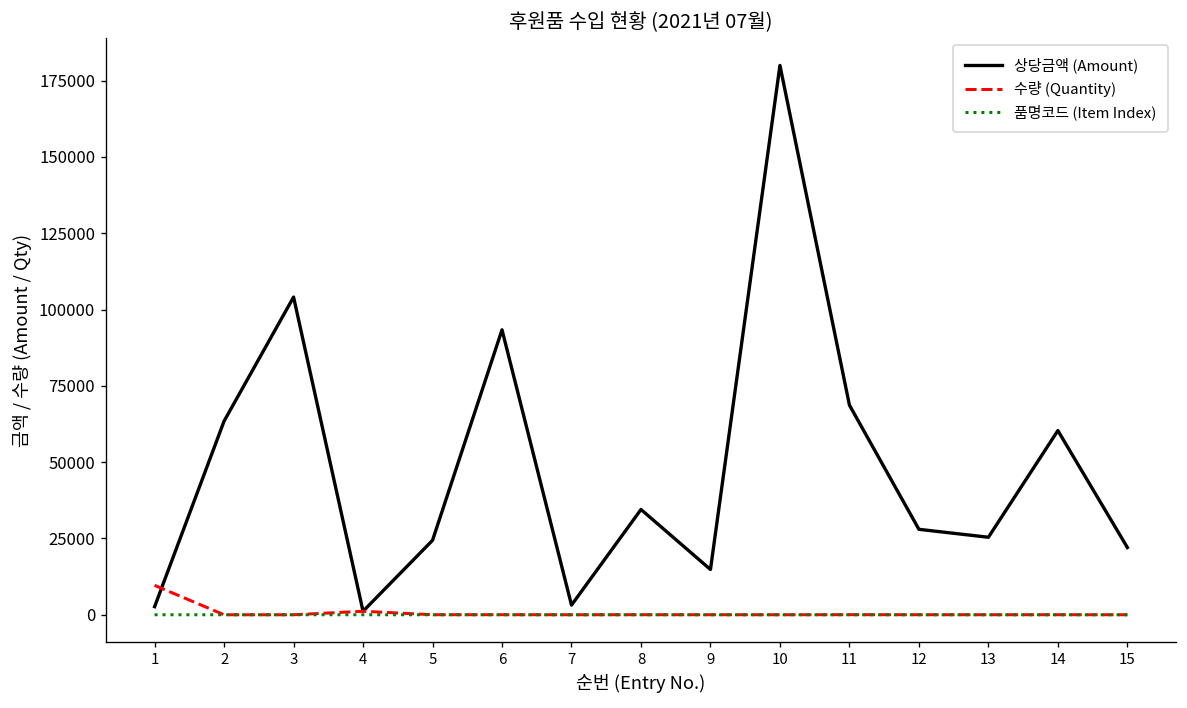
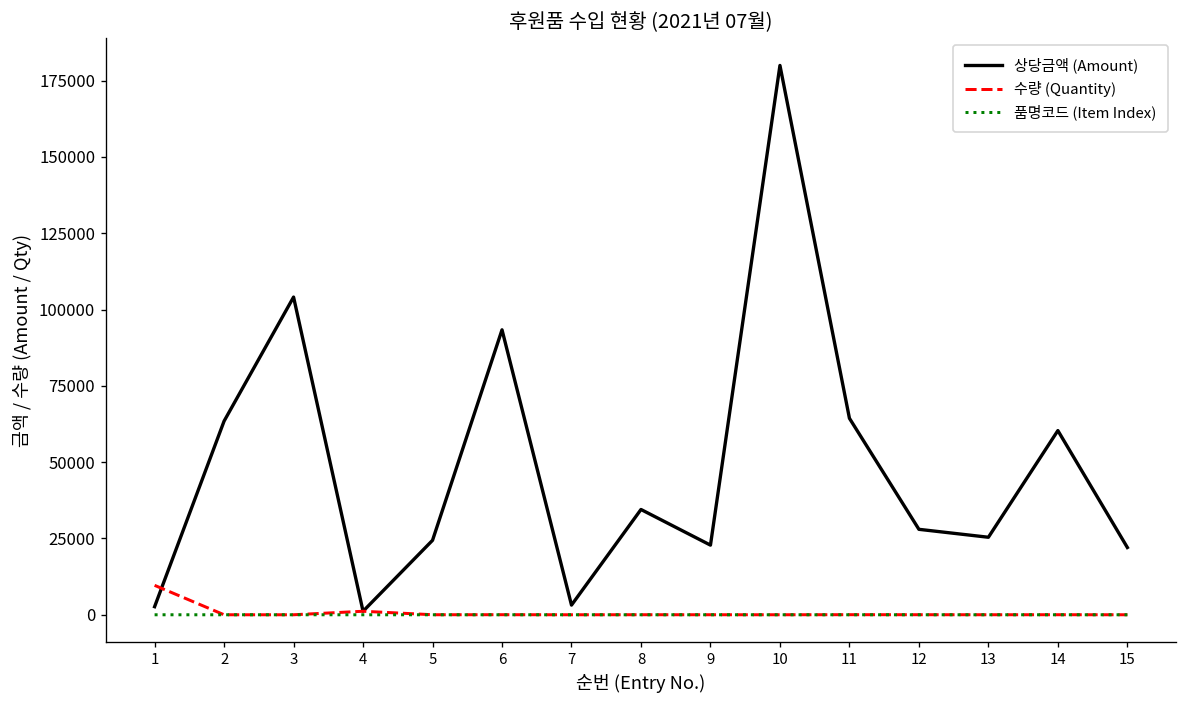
  {
    "상당금액 (Amount)": {
      "1": 3000,
      "2": 63000,
      "3": 104000,
      "5": 24000,
      "6": 93000,
      "7": 3000,
      "8": 35000,
-     "9": 15000,
+     "9": 23000,
      "10": 180000,
-     "11": 69000,
+     "11": 64000,
      "12": 28000,
      "13": 25000,
      "14": 60000,
      "15": 22000
    },
    "수량 (Quantity)": {
      "1": 10000
    },
    "품명코드 (Item Index)": {
      "1": 0,
      "4": 0
    }
  }
